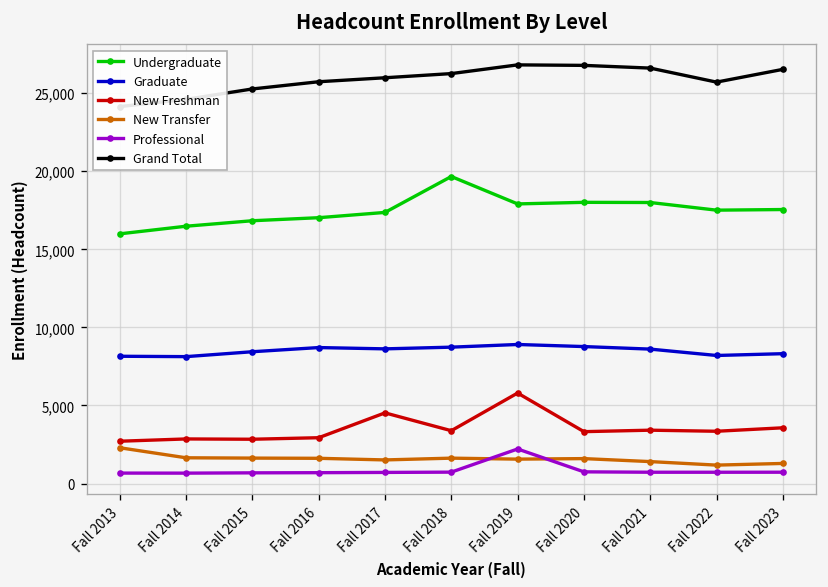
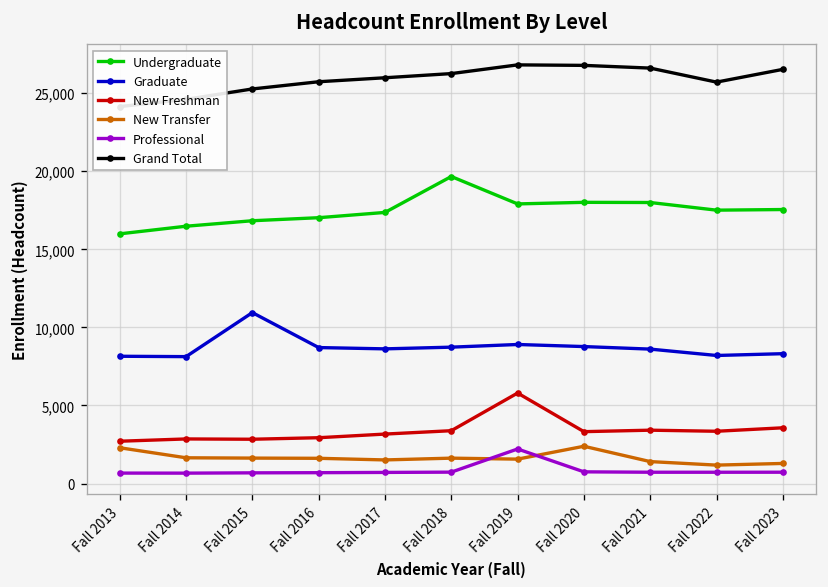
  {
    "Undergraduate": {
      "Fall 2013": "16,000",
      "Fall 2014": "16,500",
      "Fall 2015": "16,800",
      "Fall 2016": "17,000",
      "Fall 2017": "17,400",
      "Fall 2018": "19,700",
      "Fall 2019": "17,900",
      "Fall 2020": "18,000",
      "Fall 2021": "18,000",
      "Fall 2022": "17,500",
      "Fall 2023": "17,500"
    },
    "Graduate": {
      "Fall 2013": "8,200",
      "Fall 2014": "8,100",
-     "Fall 2015": "8,400",
+     "Fall 2015": "10,900",
      "Fall 2016": "8,700",
      "Fall 2017": "8,600",
      "Fall 2018": "8,700",
      "Fall 2019": "8,900",
      "Fall 2020": "8,800",
      "Fall 2021": "8,600",
      "Fall 2022": "8,200",
      "Fall 2023": "8,300"
    },
    "New Freshman": {
      "Fall 2013": "2,700",
      "Fall 2014": "2,900",
      "Fall 2015": "2,800",
      "Fall 2016": "2,900",
-     "Fall 2017": "4,500",
+     "Fall 2017": "3,200",
      "Fall 2018": "3,400",
      "Fall 2019": "5,800",
      "Fall 2020": "3,300",
      "Fall 2021": "3,400",
      "Fall 2022": "3,300",
      "Fall 2023": "3,600"
    },
    "New Transfer": {
      "Fall 2013": "2,300",
      "Fall 2014": "1,600",
      "Fall 2015": "1,600",
      "Fall 2016": "1,600",
      "Fall 2017": "1,500",
      "Fall 2018": "1,600",
      "Fall 2019": "1,600",
-     "Fall 2020": "1,600",
+     "Fall 2020": "2,400",
      "Fall 2021": "1,400",
      "Fall 2022": "1,200",
      "Fall 2023": "1,300"
    },
    "Professional": {
      "Fall 2013": "700",
      "Fall 2014": "700",
      "Fall 2015": "700",
      "Fall 2016": "700",
      "Fall 2017": "700",
      "Fall 2018": "700",
      "Fall 2019": "2,200",
      "Fall 2020": "700",
      "Fall 2021": "700",
      "Fall 2022": "700",
      "Fall 2023": "700"
    },
    "Grand Total": {
      "Fall 2015": "25,300",
      "Fall 2016": "25,700",
      "Fall 2017": "26,000",
      "Fall 2018": "26,300",
      "Fall 2019": "26,800",
      "Fall 2020": "26,800",
      "Fall 2021": "26,600",
      "Fall 2022": "25,700",
      "Fall 2023": "26,500"
    }
  }
